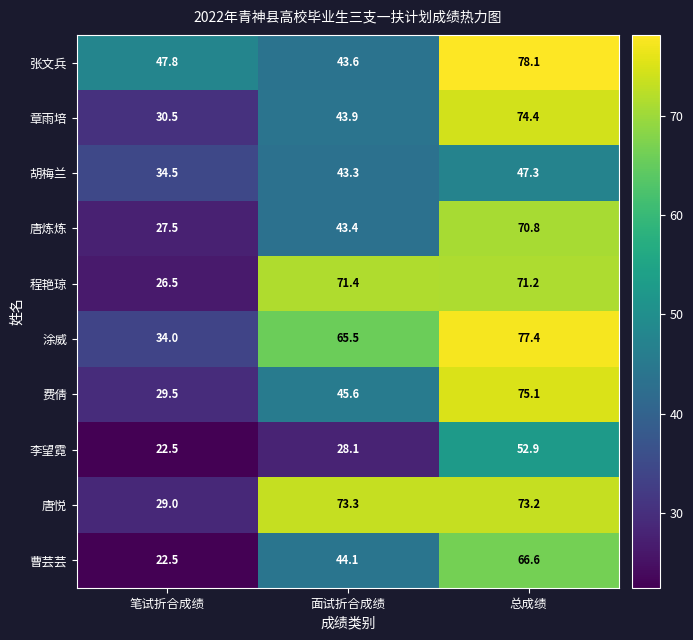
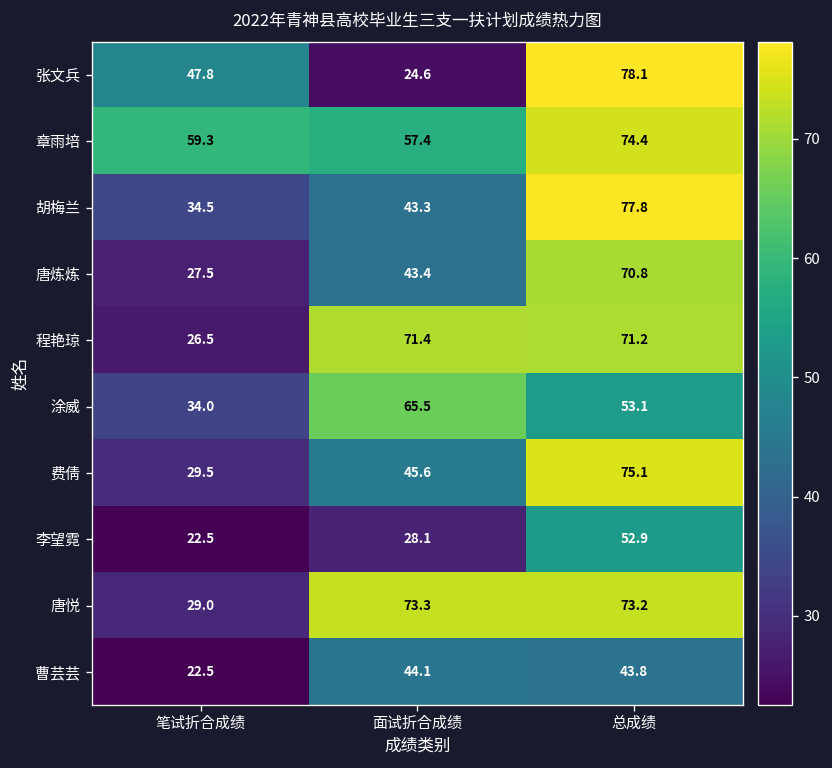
  {
    "张文兵": {
      "笔试折合成绩": 47.8,
-     "面试折合成绩": 43.6,
+     "面试折合成绩": 24.6,
      "总成绩": 78.1
    },
    "章雨培": {
-     "笔试折合成绩": 30.5,
-     "面试折合成绩": 43.9,
+     "笔试折合成绩": 59.3,
+     "面试折合成绩": 57.4,
      "总成绩": 74.4
    },
    "胡梅兰": {
      "笔试折合成绩": 34.5,
      "面试折合成绩": 43.3,
-     "总成绩": 47.3
+     "总成绩": 77.8
    },
    "唐炼炼": {
      "笔试折合成绩": 27.5,
      "面试折合成绩": 43.4,
      "总成绩": 70.8
    },
    "程艳琼": {
      "笔试折合成绩": 26.5,
      "面试折合成绩": 71.4,
      "总成绩": 71.2
    },
    "涂威": {
      "笔试折合成绩": 34.0,
      "面试折合成绩": 65.5,
-     "总成绩": 77.4
+     "总成绩": 53.1
    },
    "费倩": {
      "笔试折合成绩": 29.5,
      "面试折合成绩": 45.6,
      "总成绩": 75.1
    },
    "李望霓": {
      "笔试折合成绩": 22.5,
      "面试折合成绩": 28.1,
      "总成绩": 52.9
    },
    "唐悦": {
      "笔试折合成绩": 29.0,
      "面试折合成绩": 73.3,
      "总成绩": 73.2
    },
    "曹芸芸": {
      "笔试折合成绩": 22.5,
      "面试折合成绩": 44.1,
-     "总成绩": 66.6
+     "总成绩": 43.8
    }
  }
